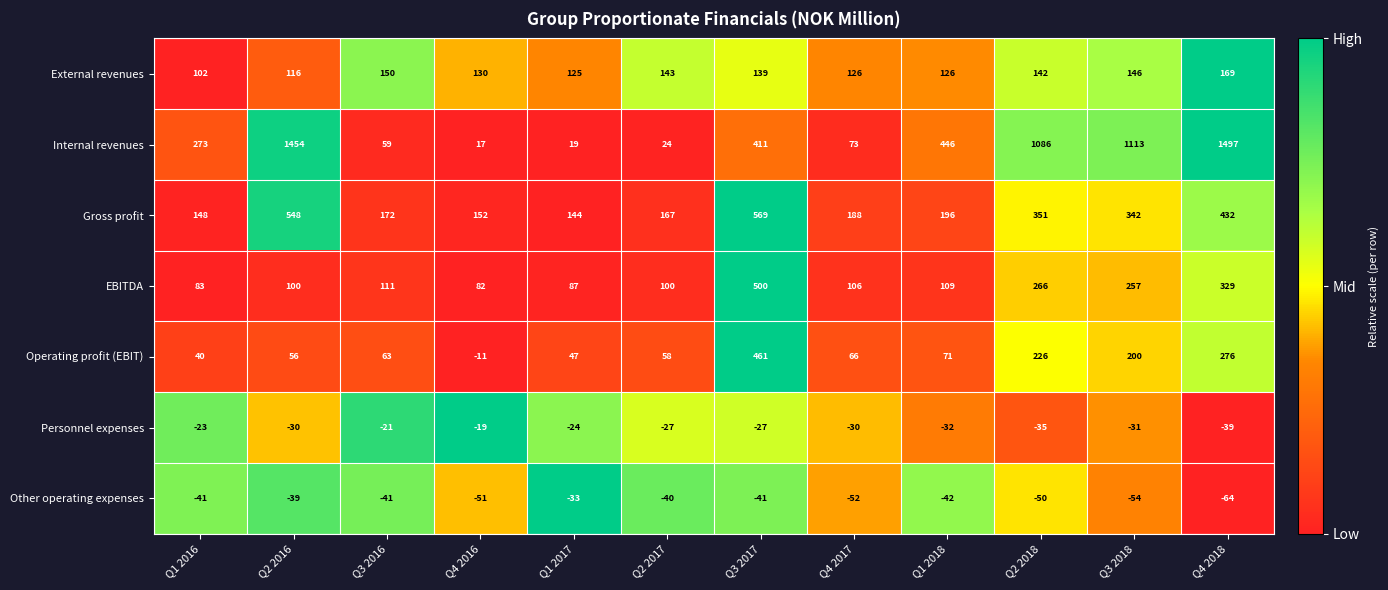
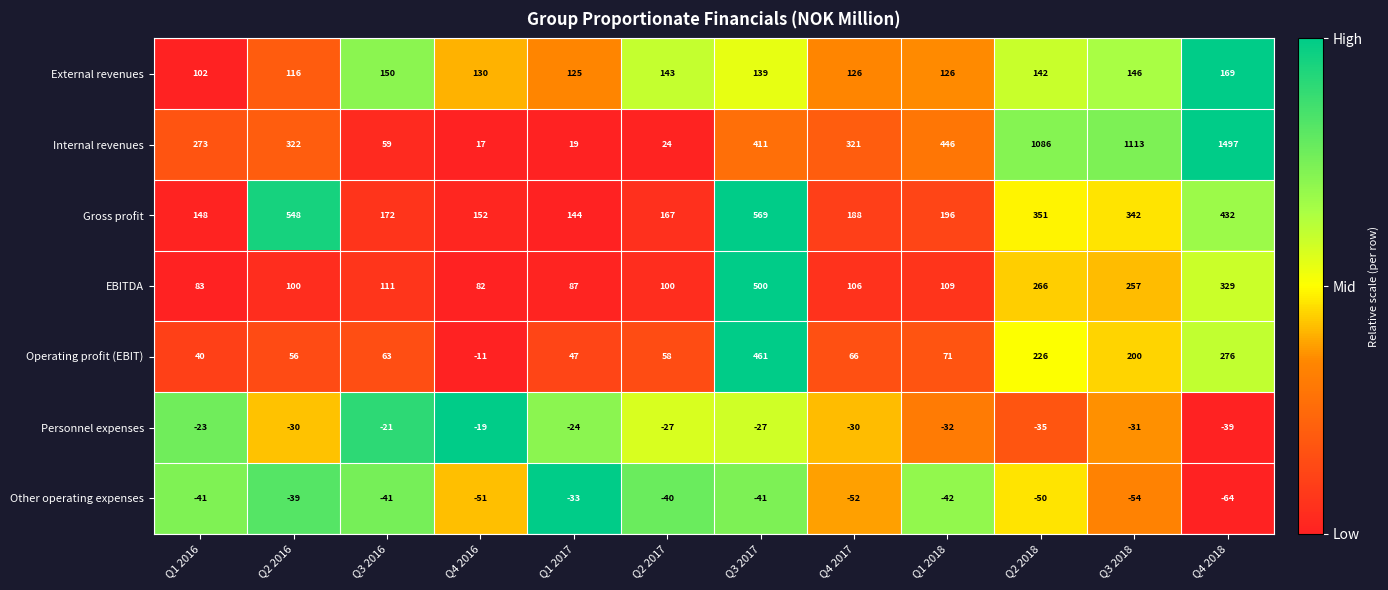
  {
    "External revenues": {
      "Q1 2016": 102,
      "Q2 2016": 116,
      "Q3 2016": 150,
      "Q4 2016": 130,
      "Q1 2017": 125,
      "Q2 2017": 143,
      "Q3 2017": 139,
      "Q4 2017": 126,
      "Q1 2018": 126,
      "Q2 2018": 142,
      "Q3 2018": 146,
      "Q4 2018": 169
    },
    "Internal revenues": {
      "Q1 2016": 273,
-     "Q2 2016": 1454,
+     "Q2 2016": 322,
      "Q3 2016": 59,
      "Q4 2016": 17,
      "Q1 2017": 19,
      "Q2 2017": 24,
      "Q3 2017": 411,
-     "Q4 2017": 73,
+     "Q4 2017": 321,
      "Q1 2018": 446,
      "Q2 2018": 1086,
      "Q3 2018": 1113,
      "Q4 2018": 1497
    },
    "Gross profit": {
      "Q1 2016": 148,
      "Q2 2016": 548,
      "Q3 2016": 172,
      "Q4 2016": 152,
      "Q1 2017": 144,
      "Q2 2017": 167,
      "Q3 2017": 569,
      "Q4 2017": 188,
      "Q1 2018": 196,
      "Q2 2018": 351,
      "Q3 2018": 342,
      "Q4 2018": 432
    },
    "EBITDA": {
      "Q1 2016": 83,
      "Q2 2016": 100,
      "Q3 2016": 111,
      "Q4 2016": 82,
      "Q1 2017": 87,
      "Q2 2017": 100,
      "Q3 2017": 500,
      "Q4 2017": 106,
      "Q1 2018": 109,
      "Q2 2018": 266,
      "Q3 2018": 257,
      "Q4 2018": 329
    },
    "Operating profit (EBIT)": {
      "Q1 2016": 40,
      "Q2 2016": 56,
      "Q3 2016": 63,
      "Q4 2016": -11,
      "Q1 2017": 47,
      "Q2 2017": 58,
      "Q3 2017": 461,
      "Q4 2017": 66,
      "Q1 2018": 71,
      "Q2 2018": 226,
      "Q3 2018": 200,
      "Q4 2018": 276
    },
    "Personnel expenses": {
      "Q1 2016": -23,
      "Q2 2016": -30,
      "Q3 2016": -21,
      "Q4 2016": -19,
      "Q1 2017": -24,
      "Q2 2017": -27,
      "Q3 2017": -27,
      "Q4 2017": -30,
      "Q1 2018": -32,
      "Q2 2018": -35,
      "Q3 2018": -31,
      "Q4 2018": -39
    },
    "Other operating expenses": {
      "Q1 2016": -41,
      "Q2 2016": -39,
      "Q3 2016": -41,
      "Q4 2016": -51,
      "Q1 2017": -33,
      "Q2 2017": -40,
      "Q3 2017": -41,
      "Q4 2017": -52,
      "Q1 2018": -42,
      "Q2 2018": -50,
      "Q3 2018": -54,
      "Q4 2018": -64
    }
  }
